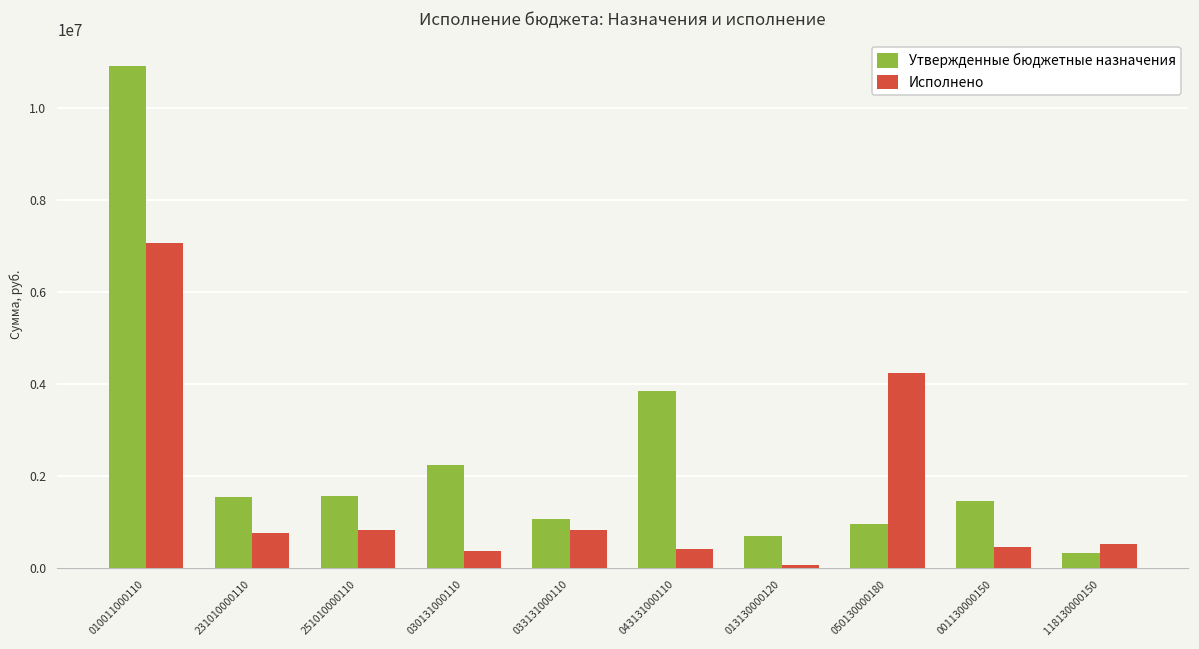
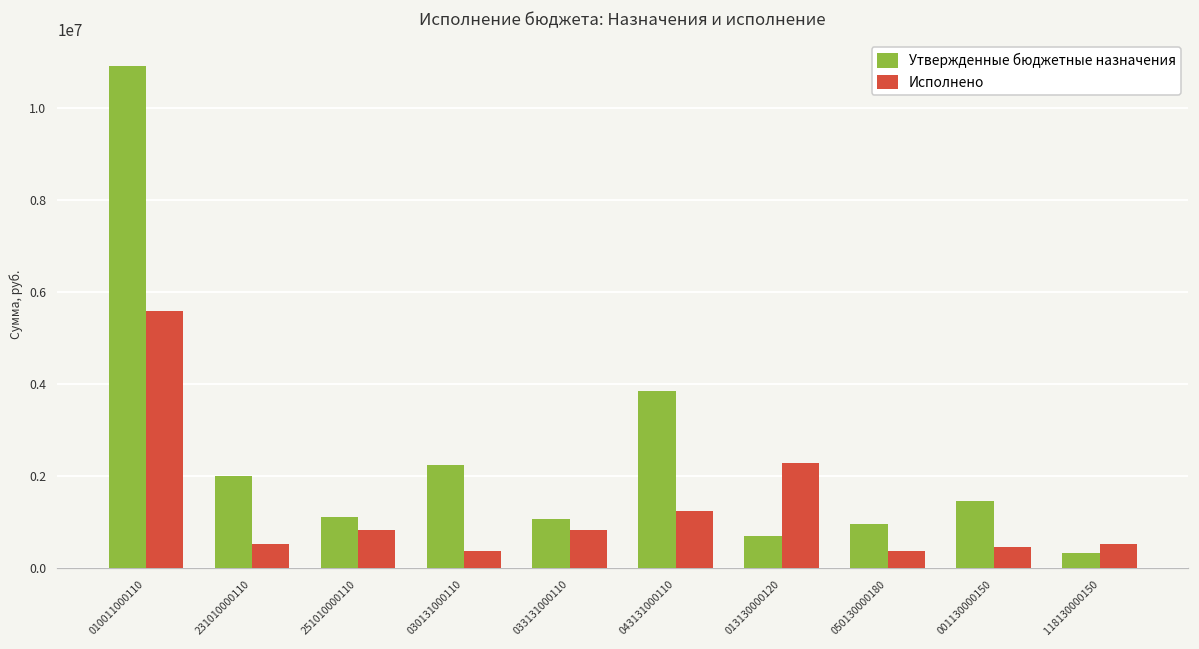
  {
    "Утвержденные бюджетные назначения": {
      "010011000110": 10900000,
-     "231010000110": 1500000,
-     "251010000110": 1600000,
+     "231010000110": 2000000,
+     "251010000110": 1100000,
      "030131000110": 2200000,
      "033131000110": 1100000,
      "043131000110": 3800000,
      "013130000120": 700000,
      "050130000180": 1000000,
      "001130000150": 1500000,
      "118130000150": 300000
    },
    "Исполнено": {
-     "010011000110": 7100000,
-     "231010000110": 800000,
+     "010011000110": 5600000,
+     "231010000110": 500000,
      "251010000110": 800000,
      "030131000110": 400000,
      "033131000110": 800000,
-     "043131000110": 400000,
-     "013130000120": 100000,
-     "050130000180": 4300000,
+     "043131000110": 1200000,
+     "013130000120": 2300000,
+     "050130000180": 400000,
      "001130000150": 500000,
      "118130000150": 500000
    }
  }
